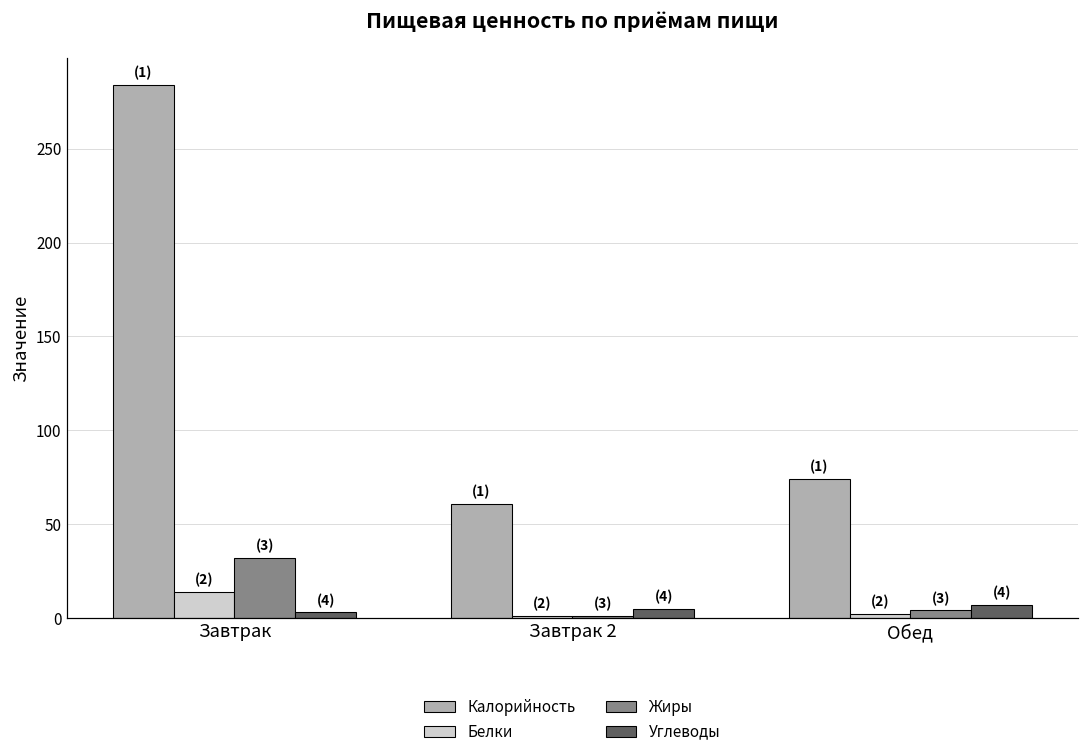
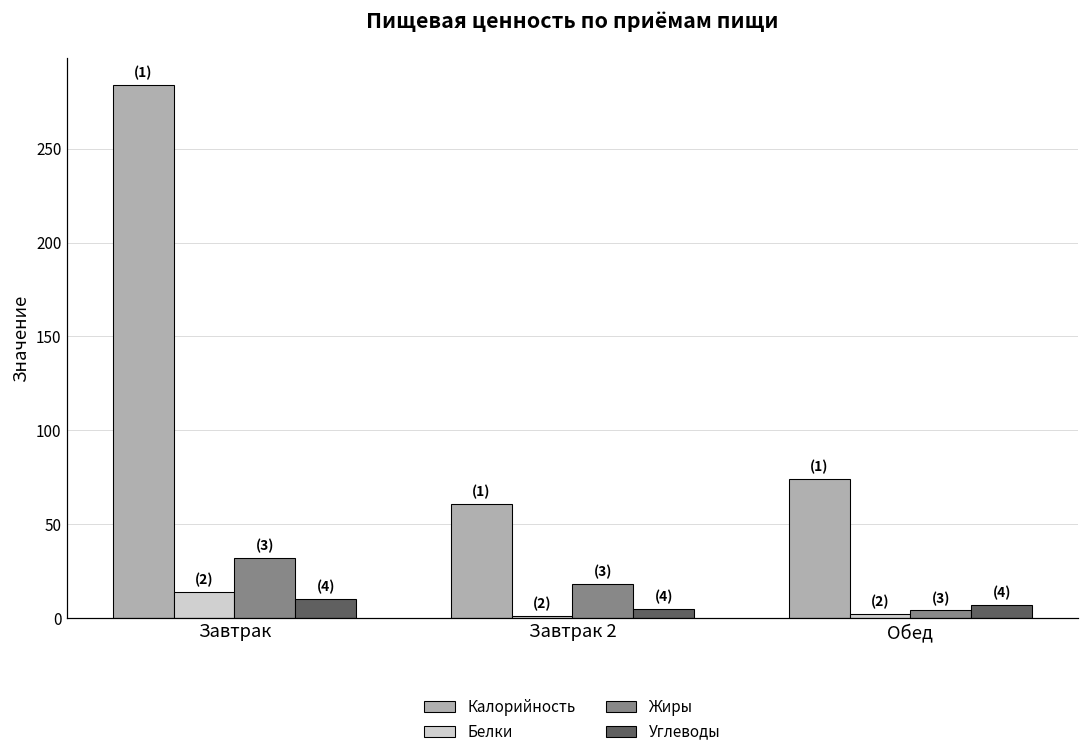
  {
    "Жиры": {
-     "Завтрак 2": 1
+     "Завтрак 2": 18
    },
    "Углеводы": {
-     "Завтрак": 3
+     "Завтрак": 10
    }
  }
